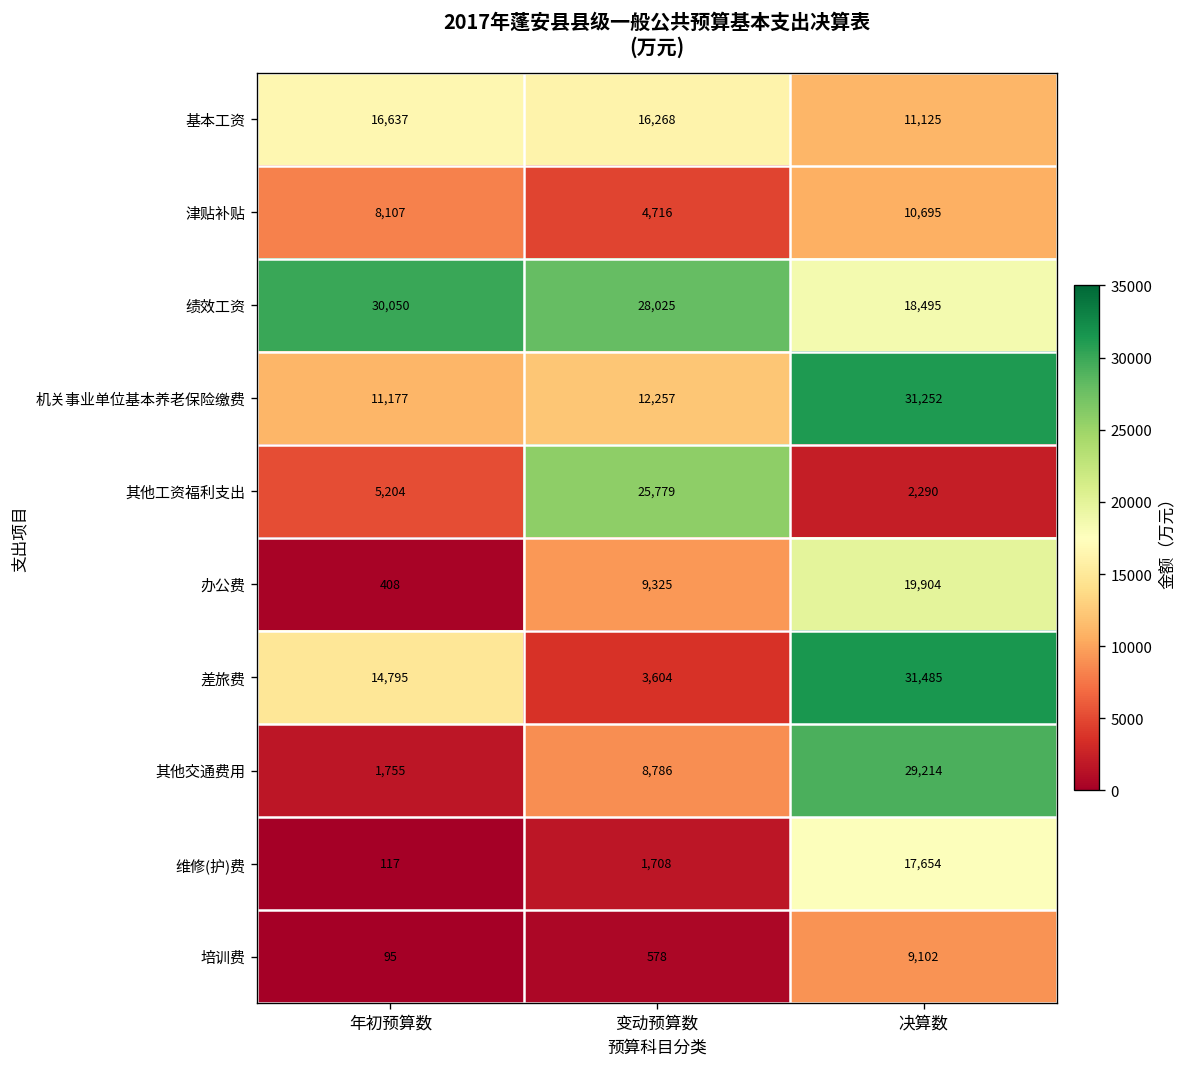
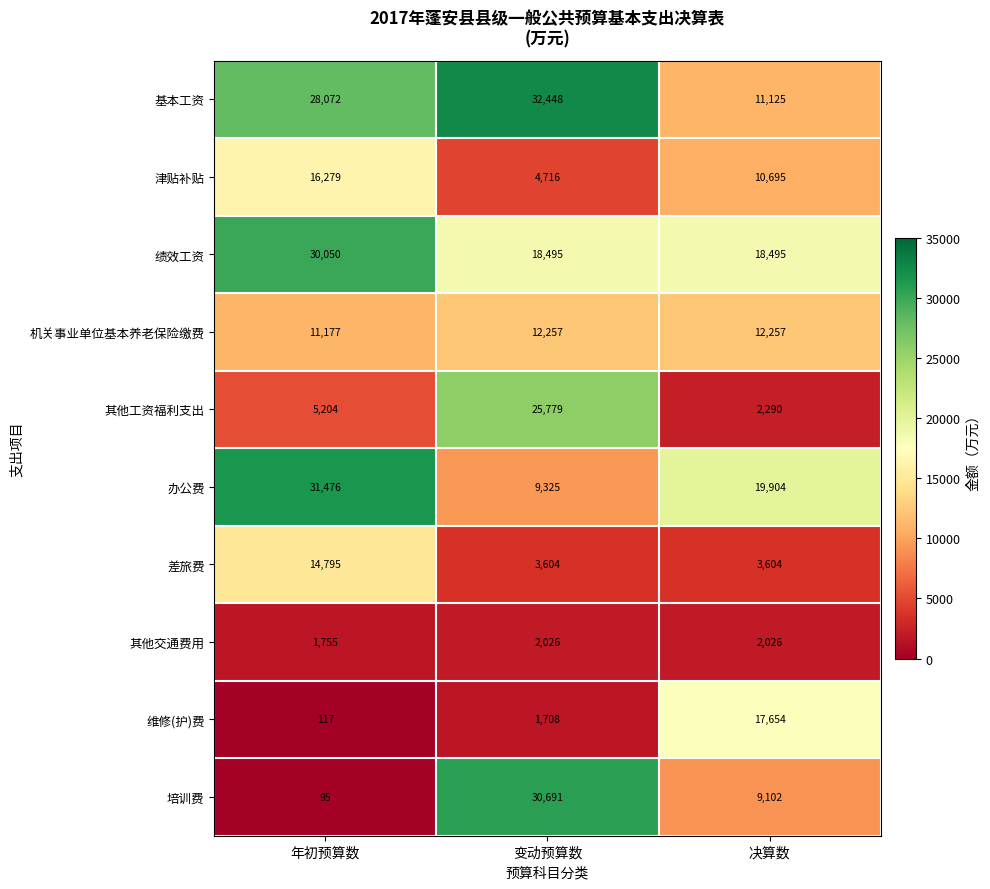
  {
    "基本工资": {
-     "年初预算数": "16,637",
-     "变动预算数": "16,268",
+     "年初预算数": "28,072",
+     "变动预算数": "32,448",
      "决算数": "11,125"
    },
    "津贴补贴": {
-     "年初预算数": "8,107",
+     "年初预算数": "16,279",
      "变动预算数": "4,716",
      "决算数": "10,695"
    },
    "绩效工资": {
      "年初预算数": "30,050",
-     "变动预算数": "28,025",
+     "变动预算数": "18,495",
      "决算数": "18,495"
    },
    "机关事业单位基本养老保险缴费": {
      "年初预算数": "11,177",
      "变动预算数": "12,257",
-     "决算数": "31,252"
+     "决算数": "12,257"
    },
    "其他工资福利支出": {
      "年初预算数": "5,204",
      "变动预算数": "25,779",
      "决算数": "2,290"
    },
    "办公费": {
-     "年初预算数": "408",
+     "年初预算数": "31,476",
      "变动预算数": "9,325",
      "决算数": "19,904"
    },
    "差旅费": {
      "年初预算数": "14,795",
      "变动预算数": "3,604",
-     "决算数": "31,485"
+     "决算数": "3,604"
    },
    "其他交通费用": {
      "年初预算数": "1,755",
-     "变动预算数": "8,786",
-     "决算数": "29,214"
+     "变动预算数": "2,026",
+     "决算数": "2,026"
    },
    "维修(护)费": {
      "年初预算数": "117",
      "变动预算数": "1,708",
      "决算数": "17,654"
    },
    "培训费": {
      "年初预算数": "95",
-     "变动预算数": "578",
+     "变动预算数": "30,691",
      "决算数": "9,102"
    }
  }
